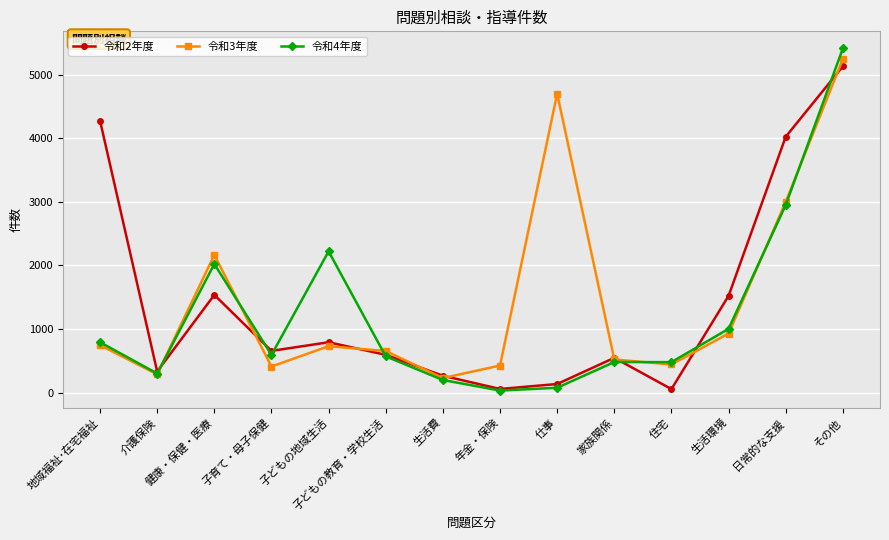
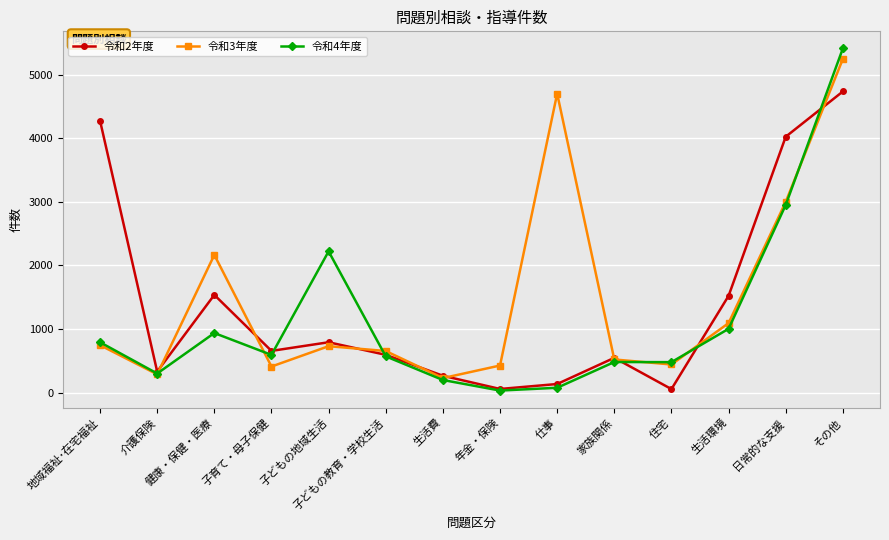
  {
    "令和2年度": {
      "地域福祉･在宅福祉": 4300,
      "健康・保健・医療": 1500,
      "子育て・母子保健": 700,
      "子どもの地域生活": 800,
      "仕事": 100,
      "住宅": 100,
      "生活環境": 1500,
      "日常的な支援": 4000,
-     "その他": 5100
+     "その他": 4700
    },
    "令和3年度": {
      "地域福祉･在宅福祉": 700,
      "健康・保健・医療": 2200,
      "子育て・母子保健": 400,
      "子どもの地域生活": 700,
      "子どもの教育・学校生活": 700,
      "年金・保険": 400,
      "仕事": 4700,
-     "生活環境": 900,
+     "生活環境": 1100,
      "日常的な支援": 3000,
      "その他": 5200
    },
    "令和4年度": {
      "地域福祉･在宅福祉": 800,
-     "健康・保健・医療": 2000,
+     "健康・保健・医療": 900,
      "子育て・母子保健": 600,
      "子どもの地域生活": 2200,
      "仕事": 100,
      "生活環境": 1000,
      "日常的な支援": 3000,
      "その他": 5400
    }
  }
